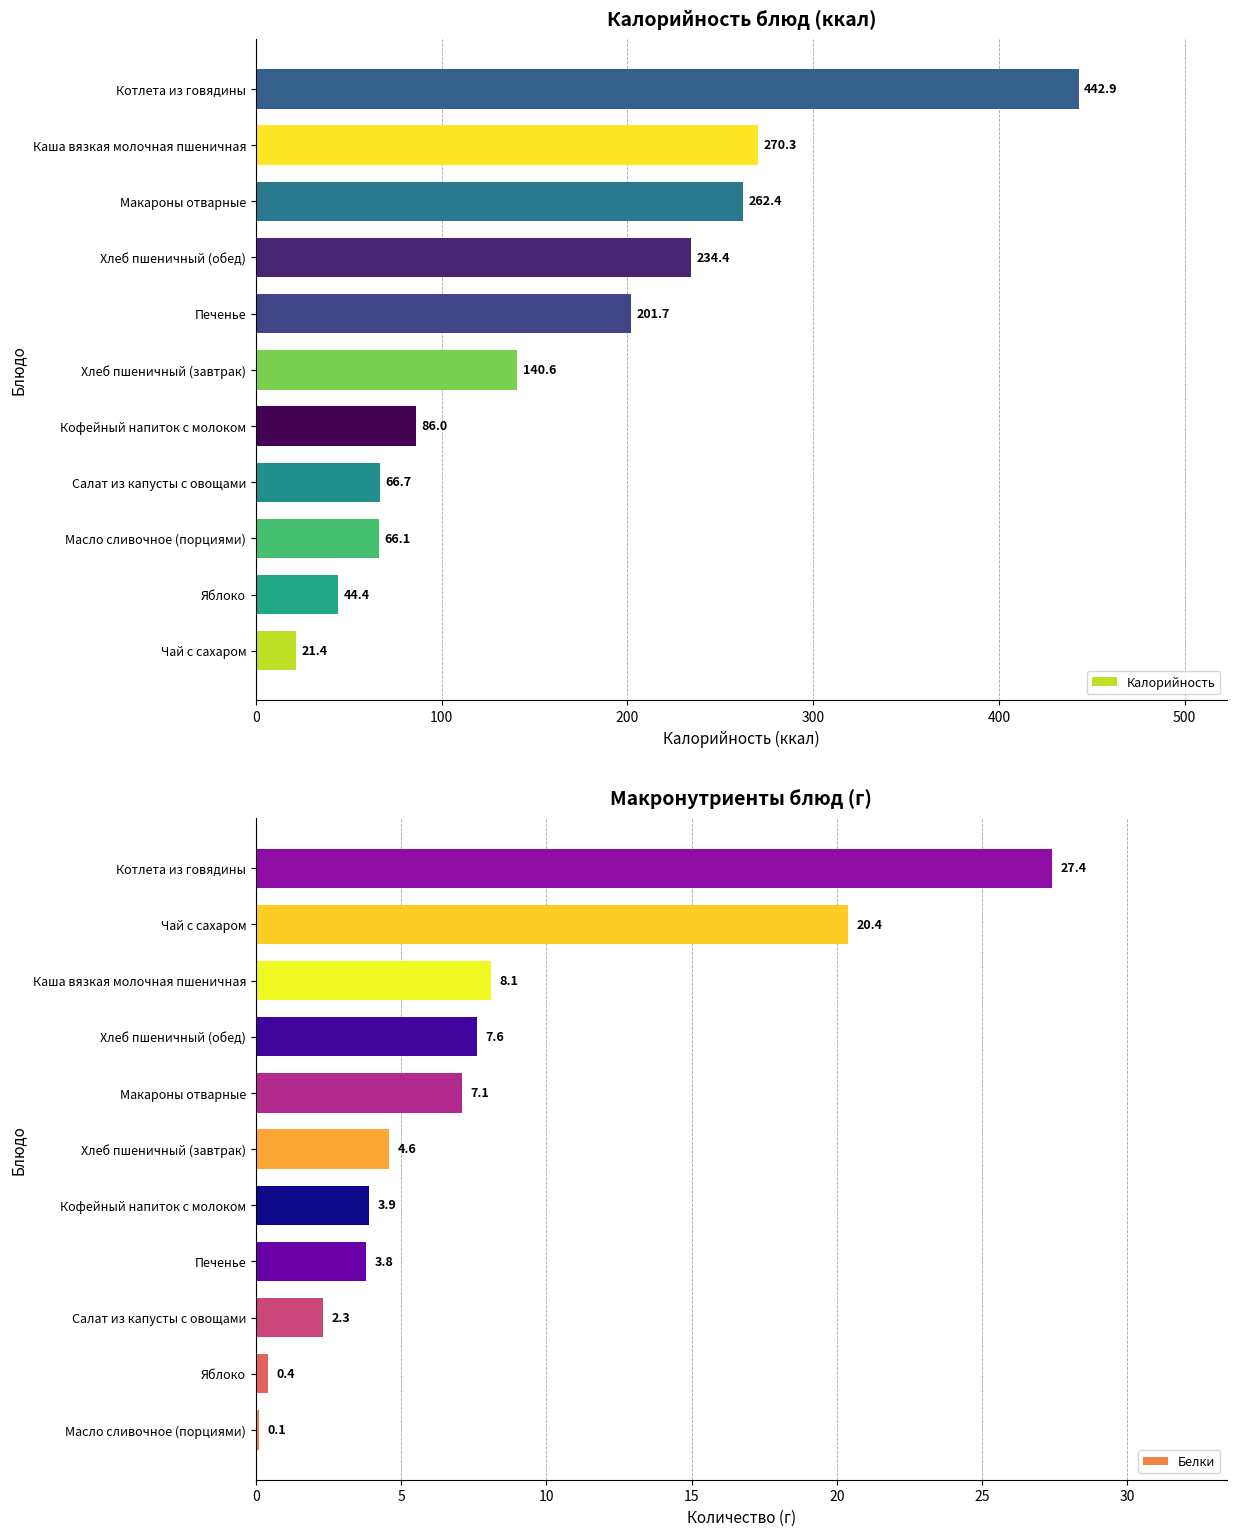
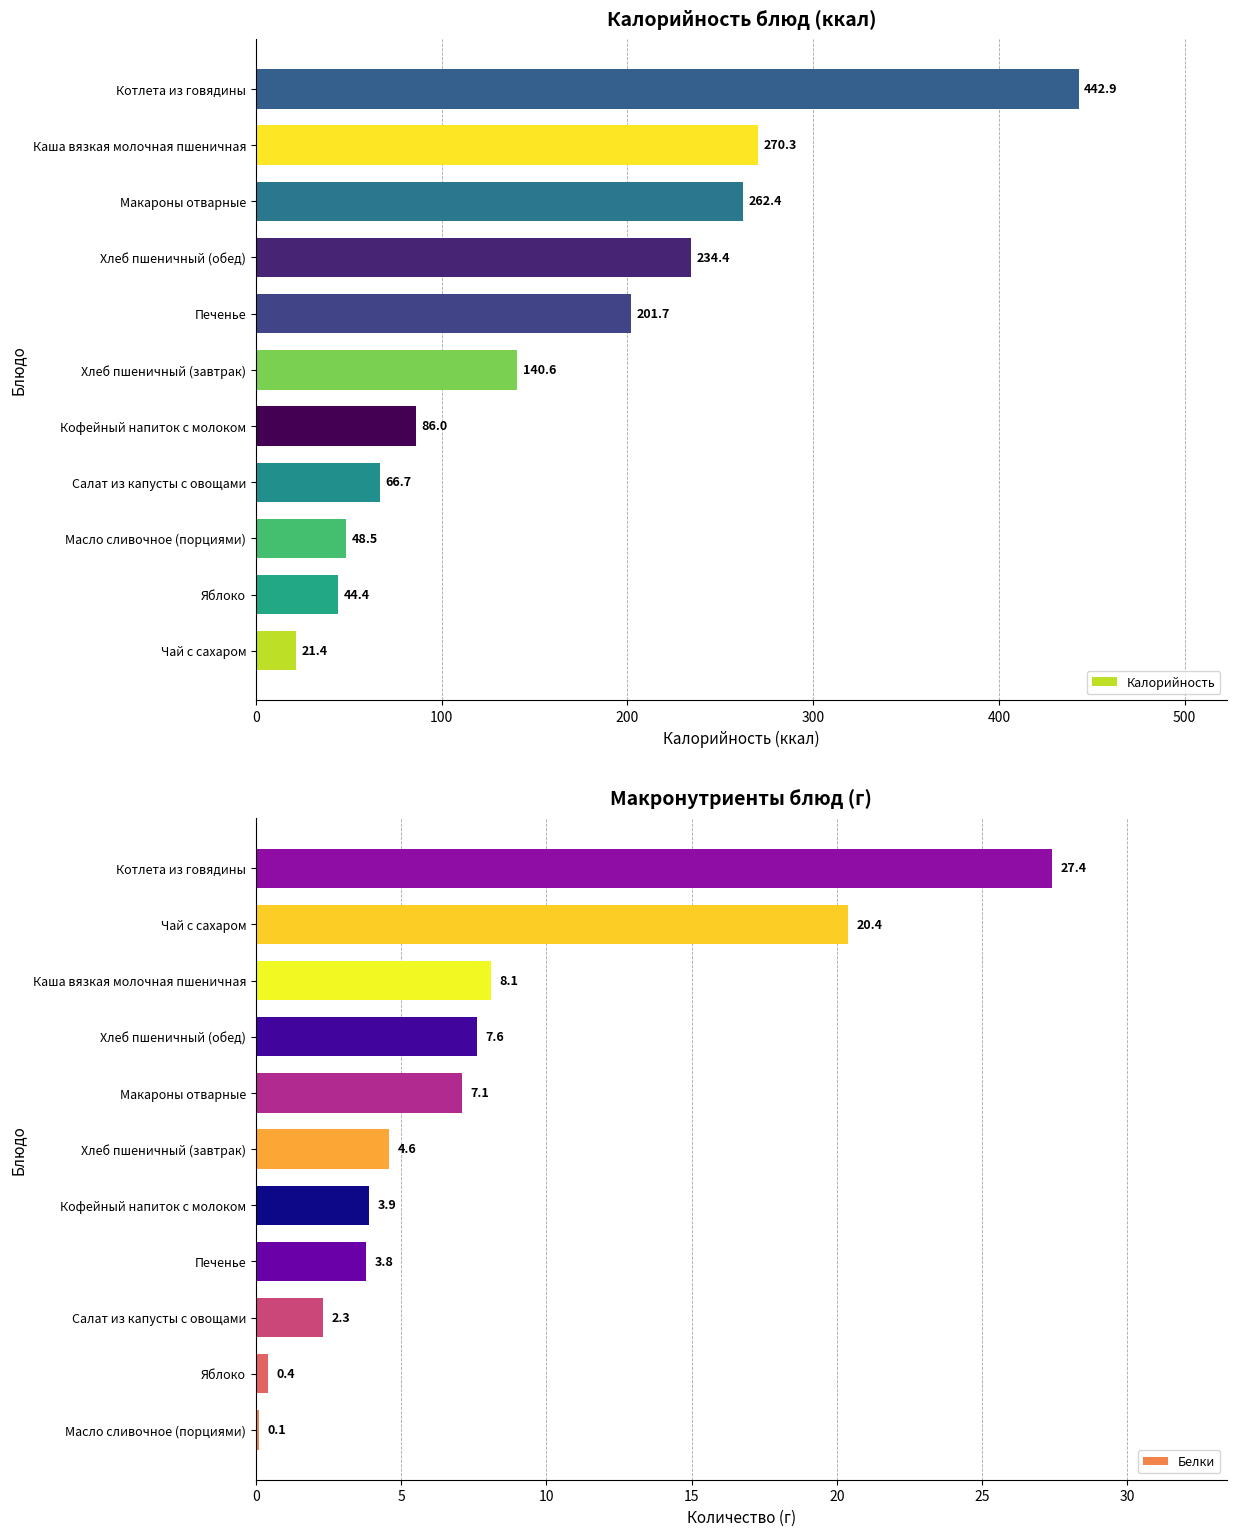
  {
    "Калорийность блюд (ккал)": {
      "Котлета из говядины": 442.9,
      "Каша вязкая молочная пшеничная": 270.3,
      "Макароны отварные": 262.4,
      "Хлеб пшеничный (обед)": 234.4,
      "Печенье": 201.7,
      "Хлеб пшеничный (завтрак)": 140.6,
      "Кофейный напиток с молоком": 86.0,
      "Салат из капусты с овощами": 66.7,
-     "Масло сливочное (порциями)": 66.1,
+     "Масло сливочное (порциями)": 48.5,
      "Яблоко": 44.4,
      "Чай с сахаром": 21.4
    },
    "Макронутриенты блюд (г)": {
      "Котлета из говядины": 27.4,
      "Чай с сахаром": 20.4,
      "Каша вязкая молочная пшеничная": 8.1,
      "Хлеб пшеничный (обед)": 7.6,
      "Макароны отварные": 7.1,
      "Хлеб пшеничный (завтрак)": 4.6,
      "Кофейный напиток с молоком": 3.9,
      "Печенье": 3.8,
      "Салат из капусты с овощами": 2.3,
      "Яблоко": 0.4,
      "Масло сливочное (порциями)": 0.1
    }
  }
